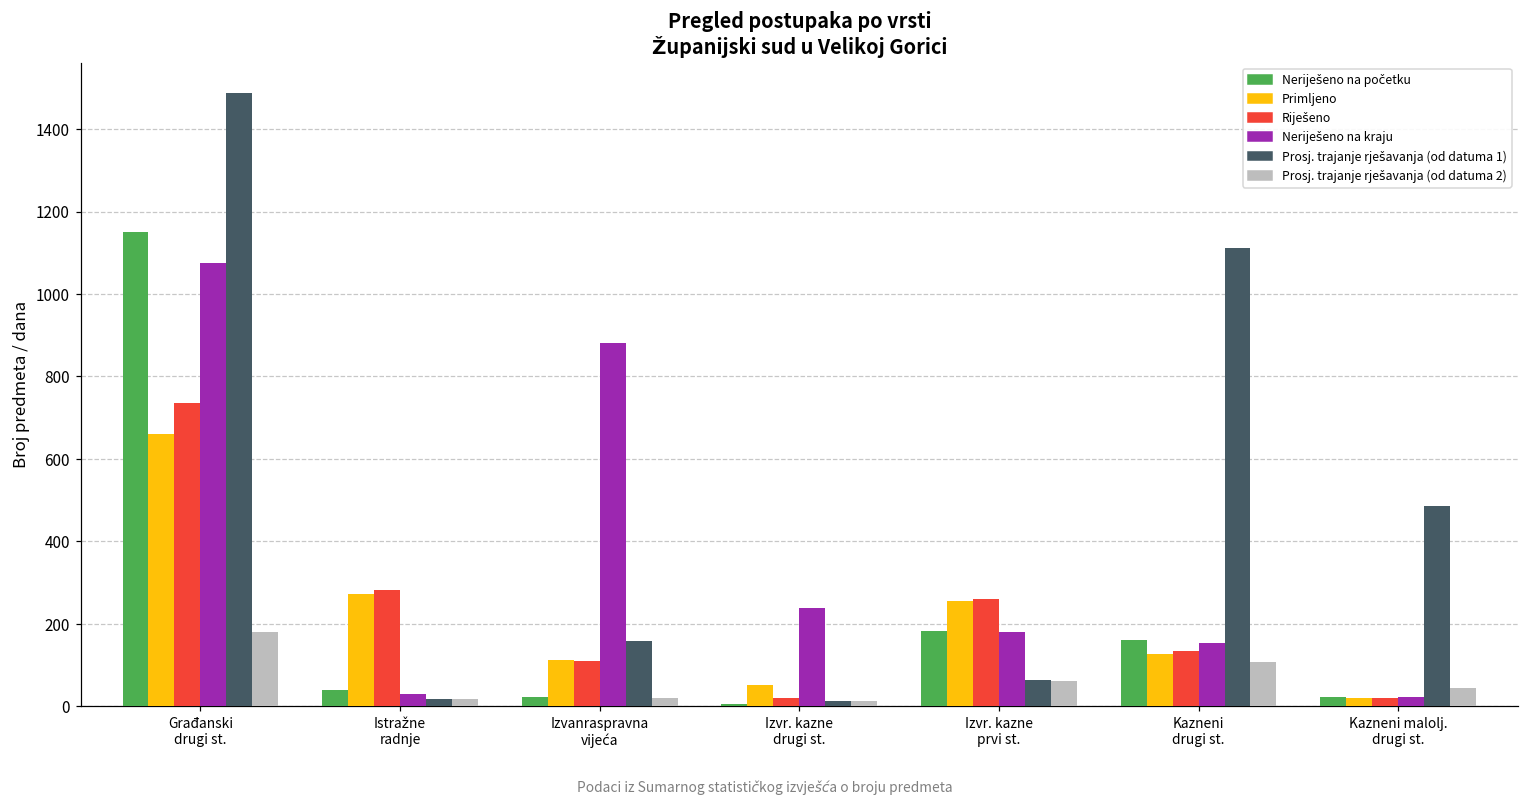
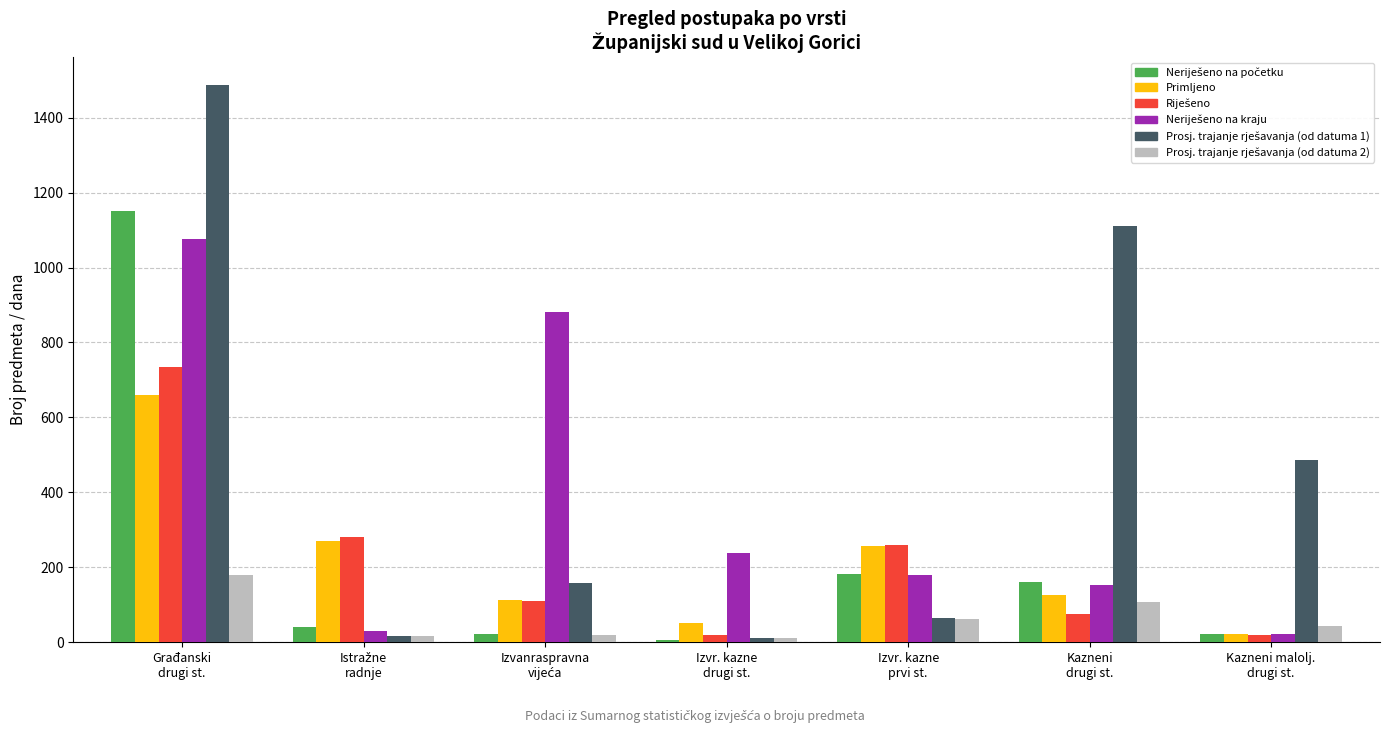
  {
    "Neriješeno na početku": {
      "Građanski drugi st.": 1150,
      "Istražne radnje": 40,
      "Izvanraspravna vijeća": 20,
      "Izvr. kazne prvi st.": 180,
      "Kazneni drugi st.": 160,
      "Kazneni malolj. drugi st.": 20
    },
    "Primljeno": {
      "Građanski drugi st.": 660,
      "Istražne radnje": 270,
      "Izvanraspravna vijeća": 110,
      "Izvr. kazne drugi st.": 50,
      "Izvr. kazne prvi st.": 260,
      "Kazneni drugi st.": 130,
      "Kazneni malolj. drugi st.": 20
    },
    "Riješeno": {
      "Građanski drugi st.": 740,
      "Istražne radnje": 280,
      "Izvanraspravna vijeća": 110,
      "Izvr. kazne drugi st.": 20,
      "Izvr. kazne prvi st.": 260,
-     "Kazneni drugi st.": 130,
+     "Kazneni drugi st.": 80,
      "Kazneni malolj. drugi st.": 20
    },
    "Neriješeno na kraju": {
      "Građanski drugi st.": 1080,
      "Istražne radnje": 30,
      "Izvanraspravna vijeća": 880,
      "Izvr. kazne drugi st.": 240,
      "Izvr. kazne prvi st.": 180,
      "Kazneni drugi st.": 150,
      "Kazneni malolj. drugi st.": 20
    },
    "Prosj. trajanje rješavanja (od datuma 1)": {
      "Građanski drugi st.": 1490,
      "Istražne radnje": 20,
      "Izvanraspravna vijeća": 160,
      "Izvr. kazne drugi st.": 10,
      "Izvr. kazne prvi st.": 60,
      "Kazneni drugi st.": 1110,
      "Kazneni malolj. drugi st.": 490
    },
    "Prosj. trajanje rješavanja (od datuma 2)": {
      "Građanski drugi st.": 180,
      "Istražne radnje": 20,
      "Izvanraspravna vijeća": 20,
      "Izvr. kazne drugi st.": 10,
      "Izvr. kazne prvi st.": 60,
      "Kazneni drugi st.": 110,
      "Kazneni malolj. drugi st.": 40
    }
  }
